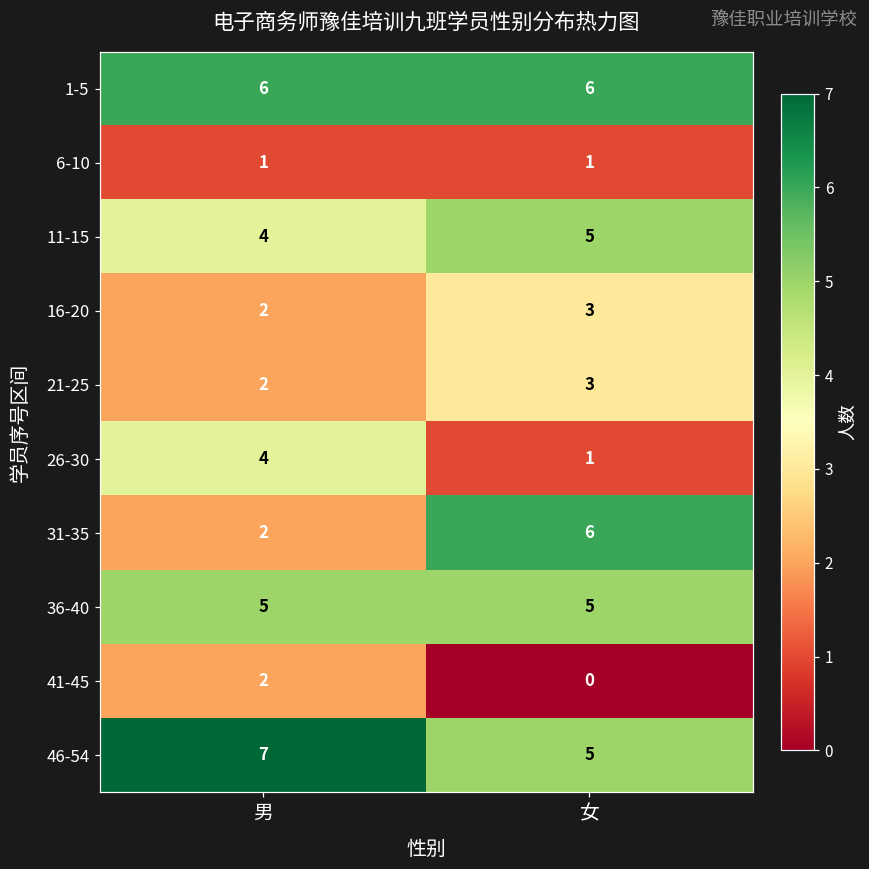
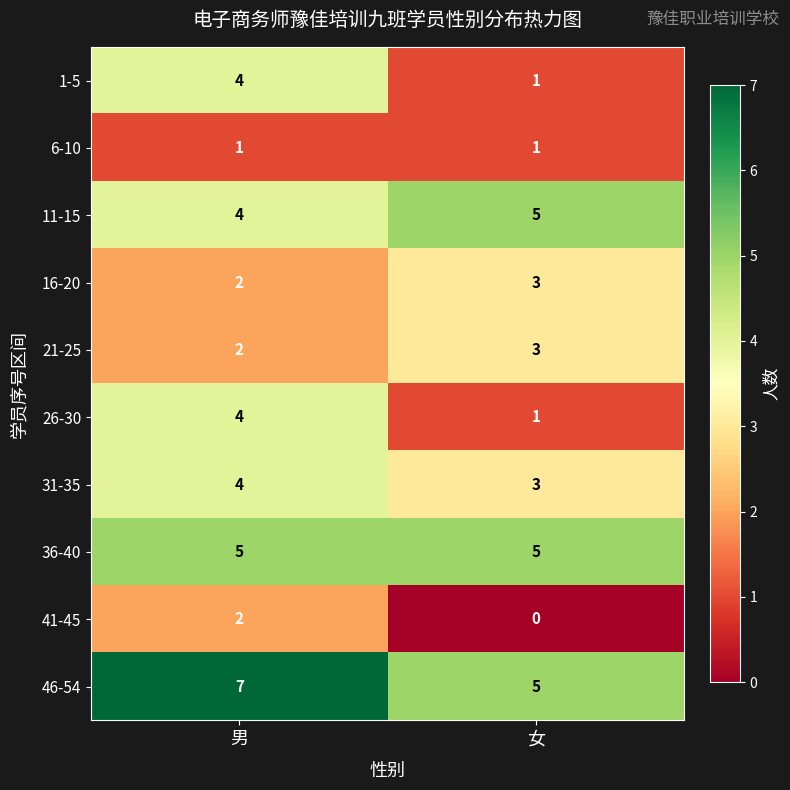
  {
    "1-5": {
-     "男": 6,
-     "女": 6
+     "男": 4,
+     "女": 1
    },
    "6-10": {
      "男": 1,
      "女": 1
    },
    "11-15": {
      "男": 4,
      "女": 5
    },
    "16-20": {
      "男": 2,
      "女": 3
    },
    "21-25": {
      "男": 2,
      "女": 3
    },
    "26-30": {
      "男": 4,
      "女": 1
    },
    "31-35": {
-     "男": 2,
-     "女": 6
+     "男": 4,
+     "女": 3
    },
    "36-40": {
      "男": 5,
      "女": 5
    },
    "41-45": {
      "男": 2,
      "女": 0
    },
    "46-54": {
      "男": 7,
      "女": 5
    }
  }
